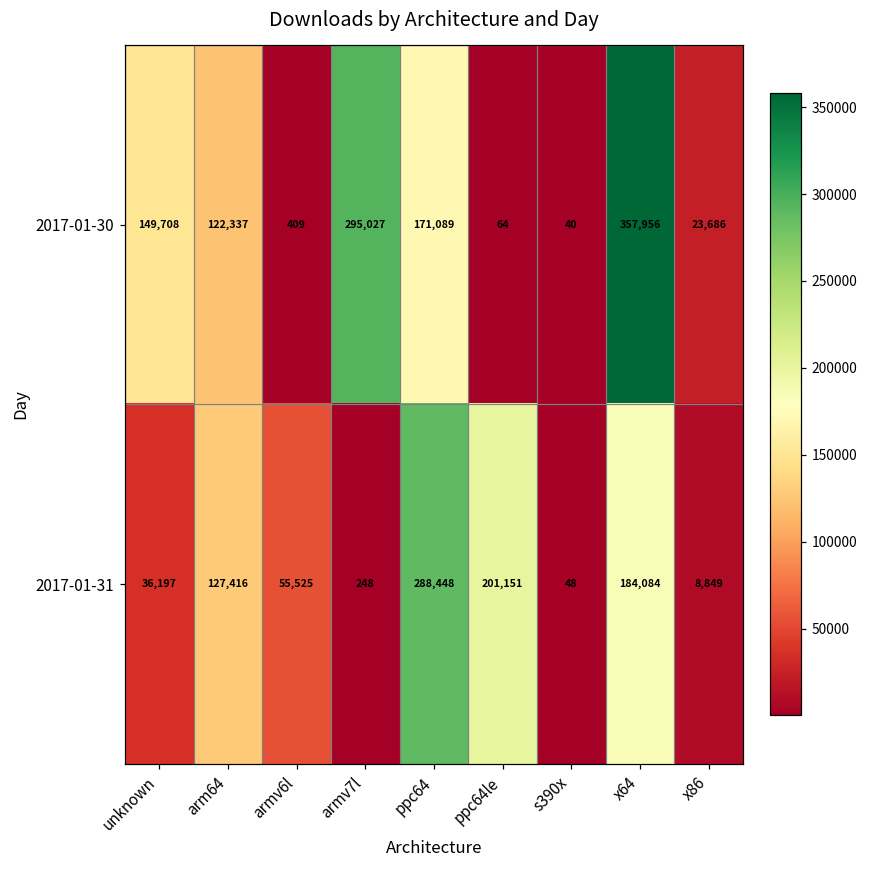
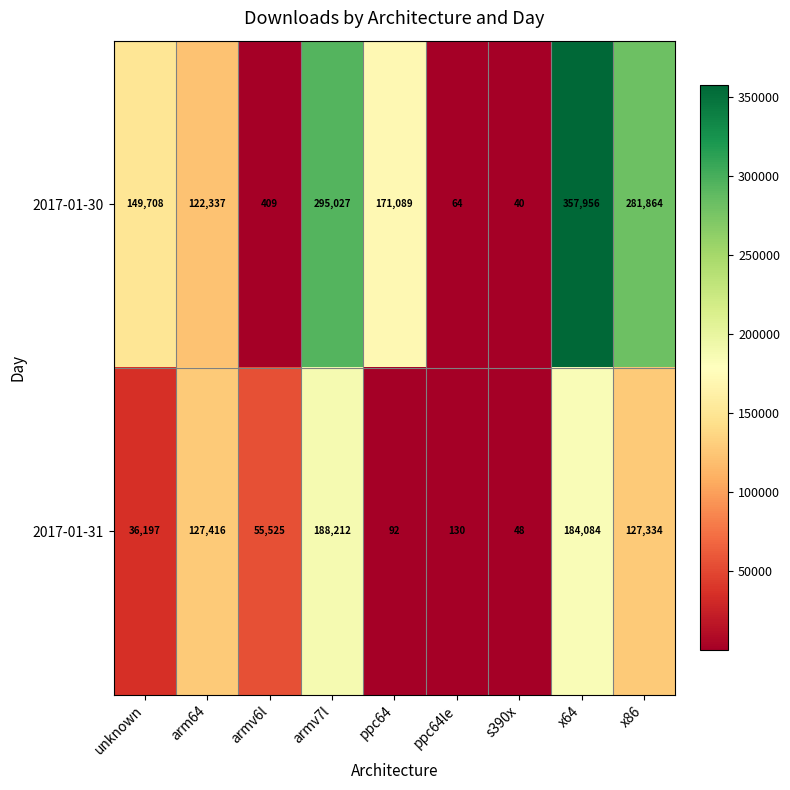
  {
    "2017-01-30": {
      "unknown": "149,708",
      "arm64": "122,337",
      "armv6l": "409",
      "armv7l": "295,027",
      "ppc64": "171,089",
      "ppc64le": "64",
      "s390x": "40",
      "x64": "357,956",
-     "x86": "23,686"
+     "x86": "281,864"
    },
    "2017-01-31": {
      "unknown": "36,197",
      "arm64": "127,416",
      "armv6l": "55,525",
-     "armv7l": "248",
-     "ppc64": "288,448",
-     "ppc64le": "201,151",
+     "armv7l": "188,212",
+     "ppc64": "92",
+     "ppc64le": "130",
      "s390x": "48",
      "x64": "184,084",
-     "x86": "8,849"
+     "x86": "127,334"
    }
  }
